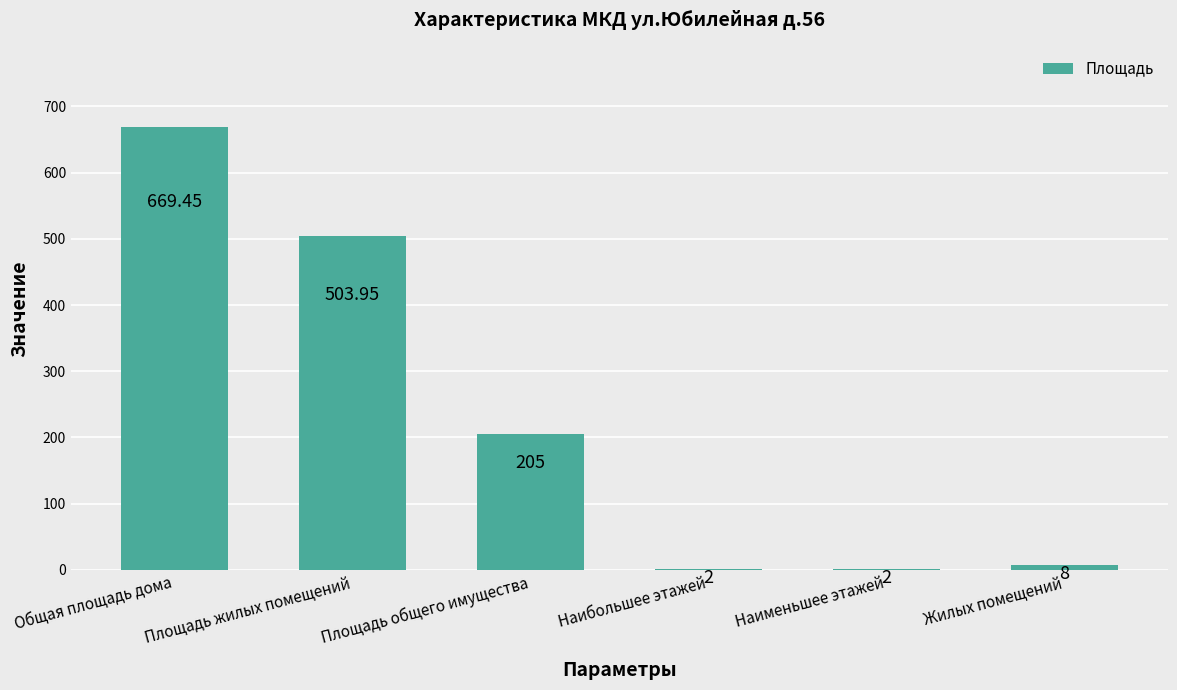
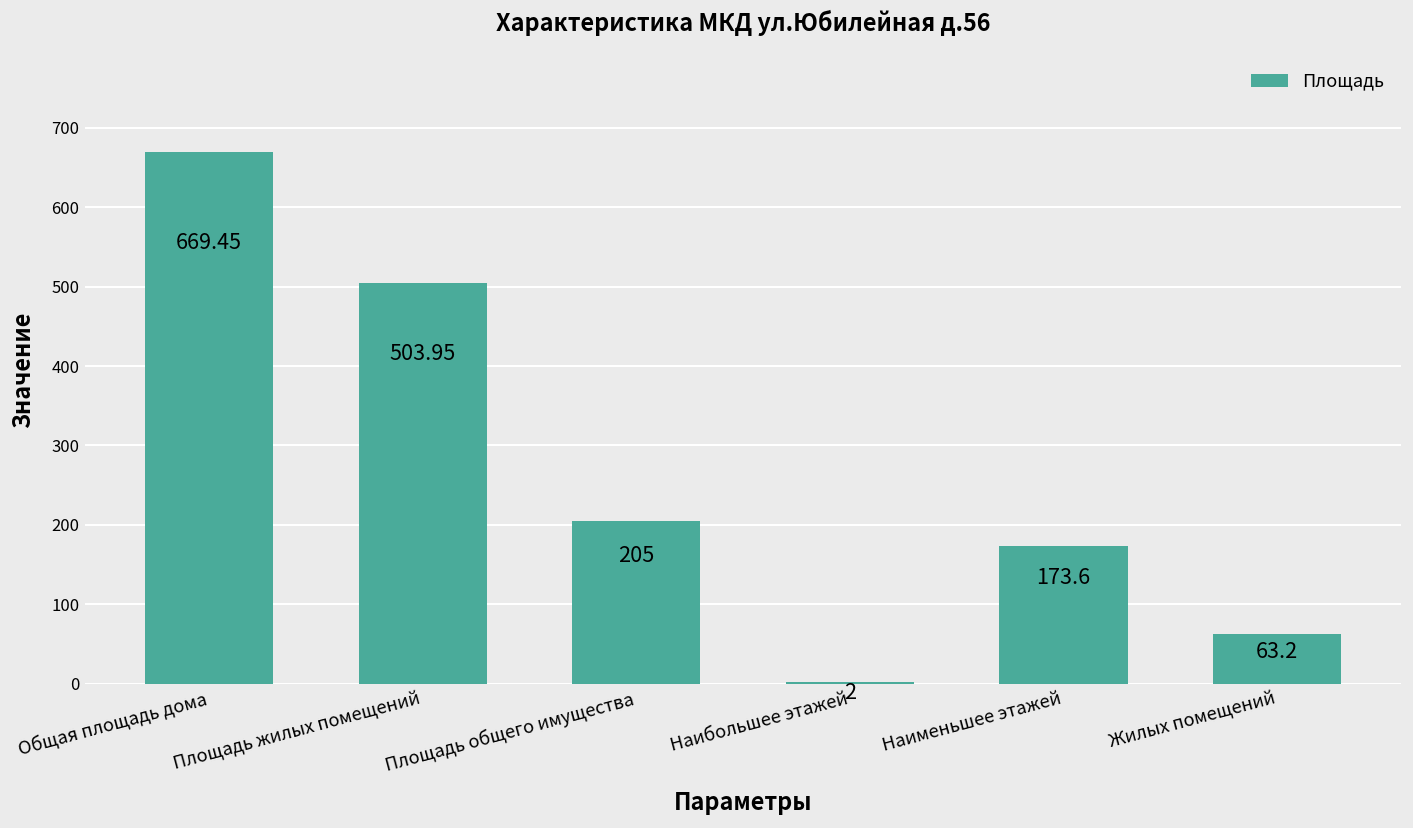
  {
    "Общая площадь дома": 669.45,
    "Площадь жилых помещений": 503.95,
    "Площадь общего имущества": 205,
    "Наибольшее этажей": 2,
-   "Наименьшее этажей": 2,
-   "Жилых помещений": 8
+   "Наименьшее этажей": 173.6,
+   "Жилых помещений": 63.2
  }
